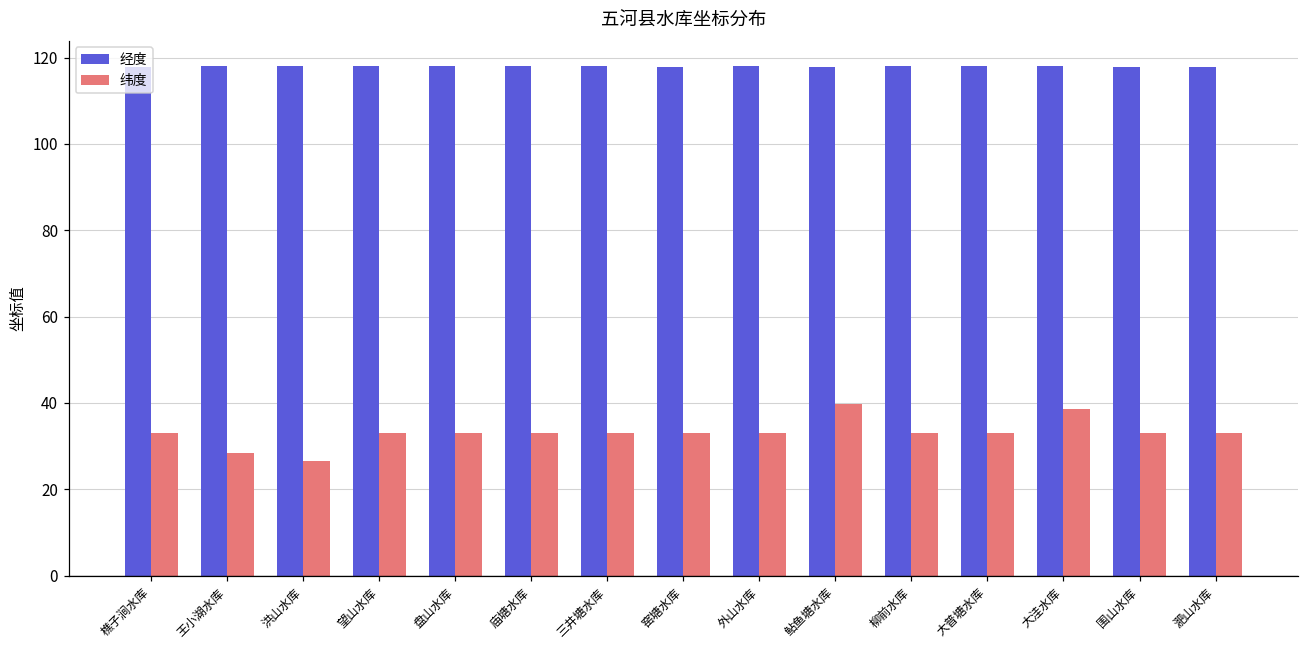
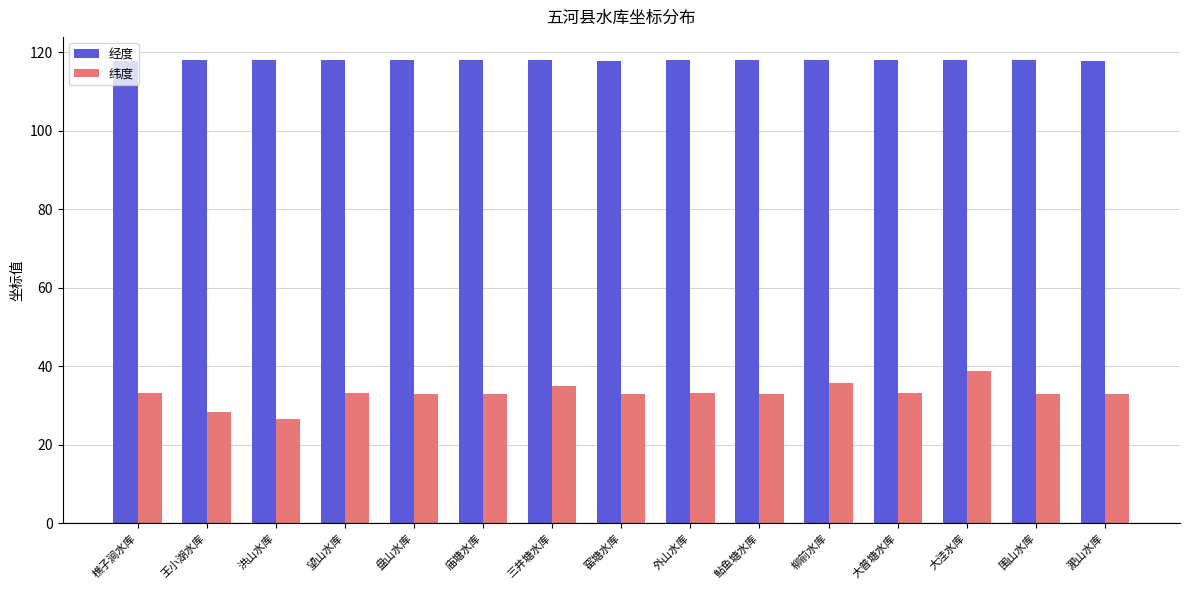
  {
    "经度": {
      "王小湖水库": 118,
      "洪山水库": 118,
      "望山水库": 118,
      "盘山水库": 118,
      "庙塘水库": 118,
      "三井塘水库": 118,
      "窑塘水库": 118,
      "外山水库": 118,
      "鲇鱼塘水库": 118,
      "柳前水库": 118,
      "大普塘水库": 118,
      "大洼水库": 118,
      "围山水库": 118,
      "淝山水库": 118
    },
    "纬度": {
      "樵子涧水库": 33,
      "王小湖水库": 28,
      "洪山水库": 27,
      "望山水库": 33,
      "盘山水库": 33,
      "庙塘水库": 33,
-     "三井塘水库": 33,
+     "三井塘水库": 35,
      "窑塘水库": 33,
      "外山水库": 33,
-     "鲇鱼塘水库": 40,
-     "柳前水库": 33,
+     "鲇鱼塘水库": 33,
+     "柳前水库": 36,
      "大普塘水库": 33,
      "大洼水库": 39,
      "围山水库": 33,
      "淝山水库": 33
    }
  }
